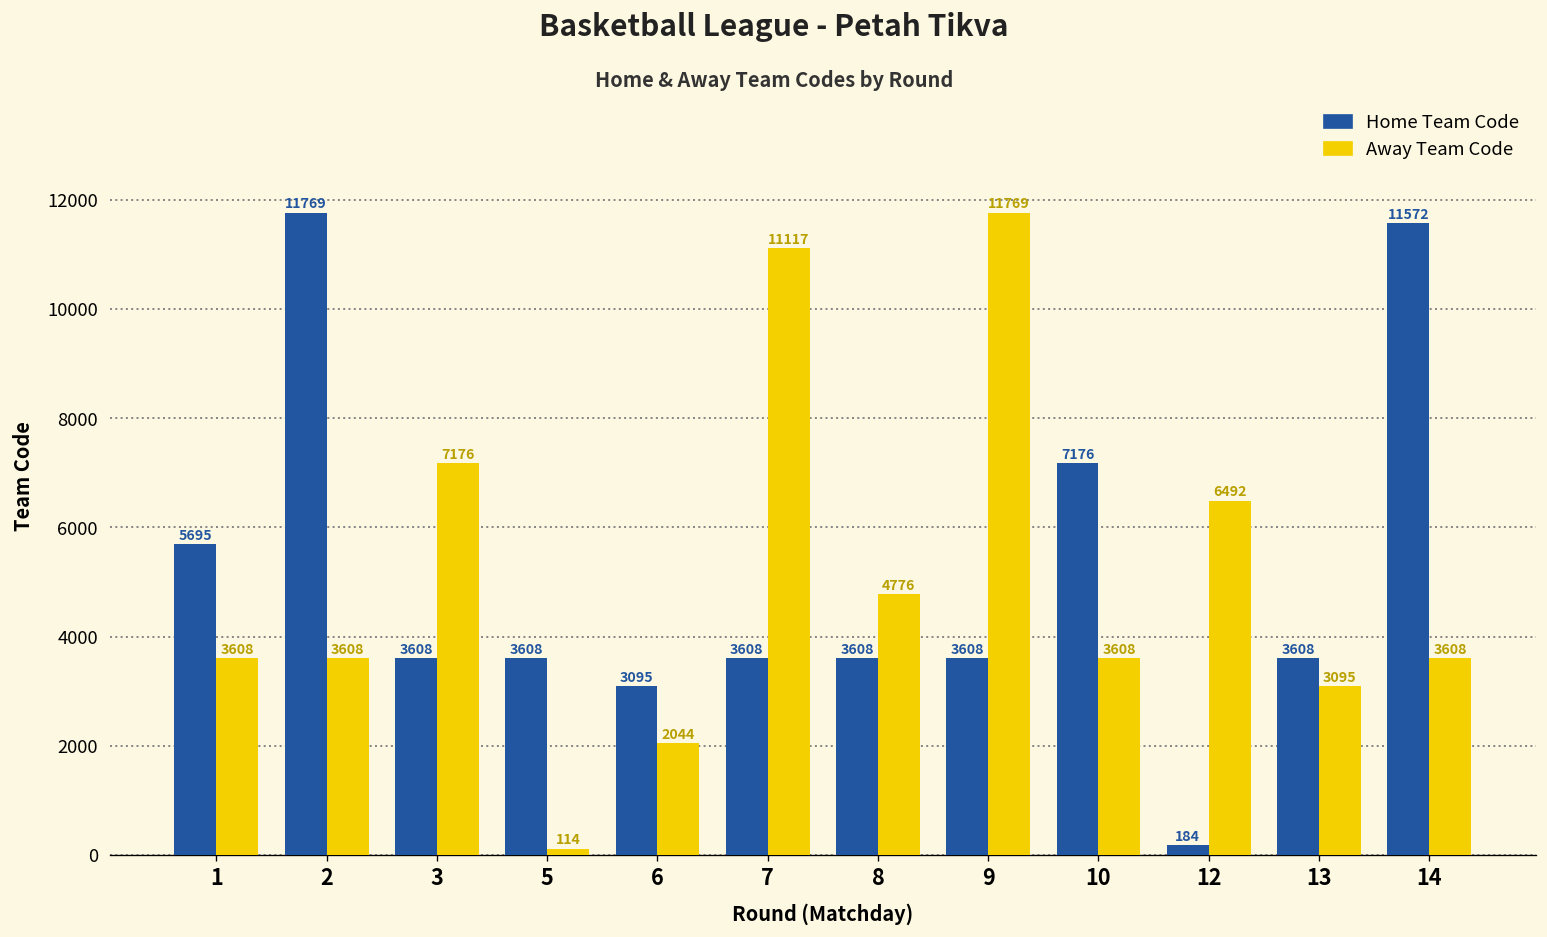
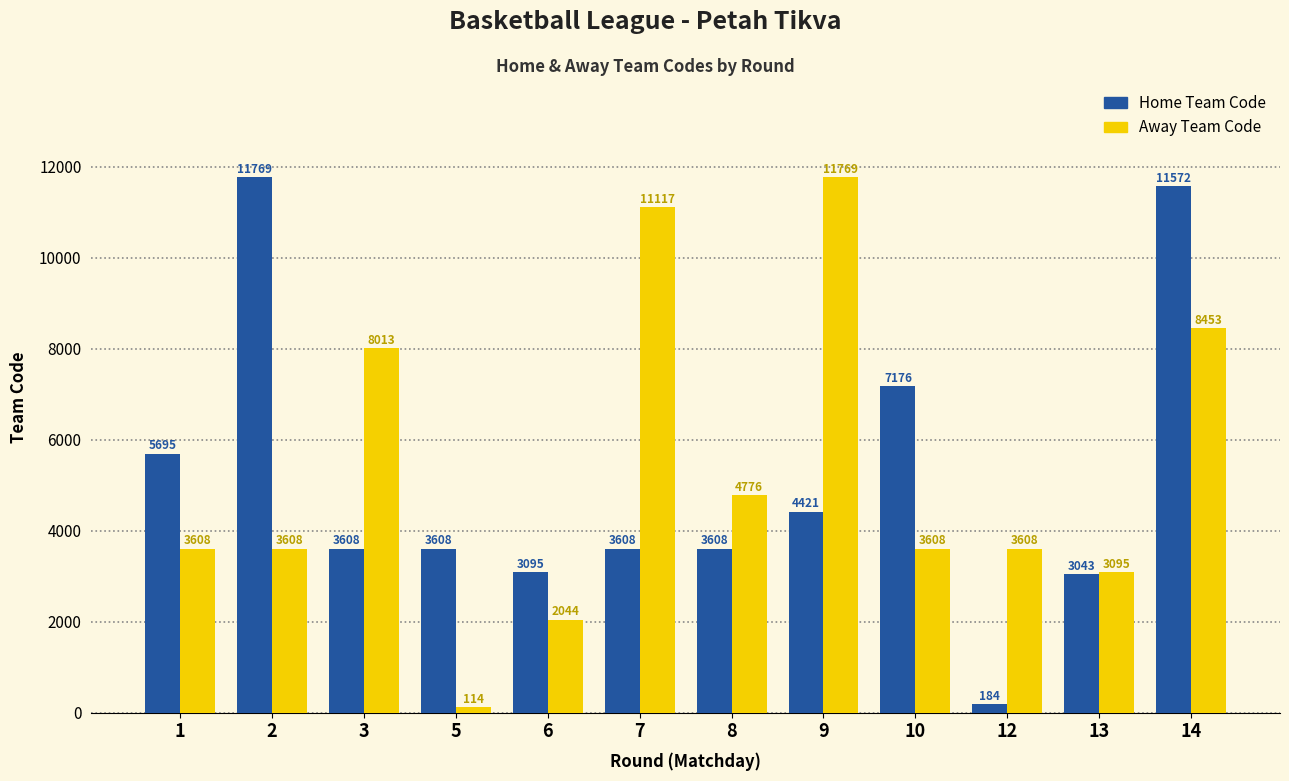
  {
    "Home Team Code": {
      "1": 5695,
      "2": 11769,
      "3": 3608,
      "5": 3608,
      "6": 3095,
      "7": 3608,
      "8": 3608,
-     "9": 3608,
+     "9": 4421,
      "10": 7176,
      "12": 184,
-     "13": 3608,
+     "13": 3043,
      "14": 11572
    },
    "Away Team Code": {
      "1": 3608,
      "2": 3608,
-     "3": 7176,
+     "3": 8013,
      "5": 114,
      "6": 2044,
      "7": 11117,
      "8": 4776,
      "9": 11769,
      "10": 3608,
-     "12": 6492,
+     "12": 3608,
      "13": 3095,
-     "14": 3608
+     "14": 8453
    }
  }
